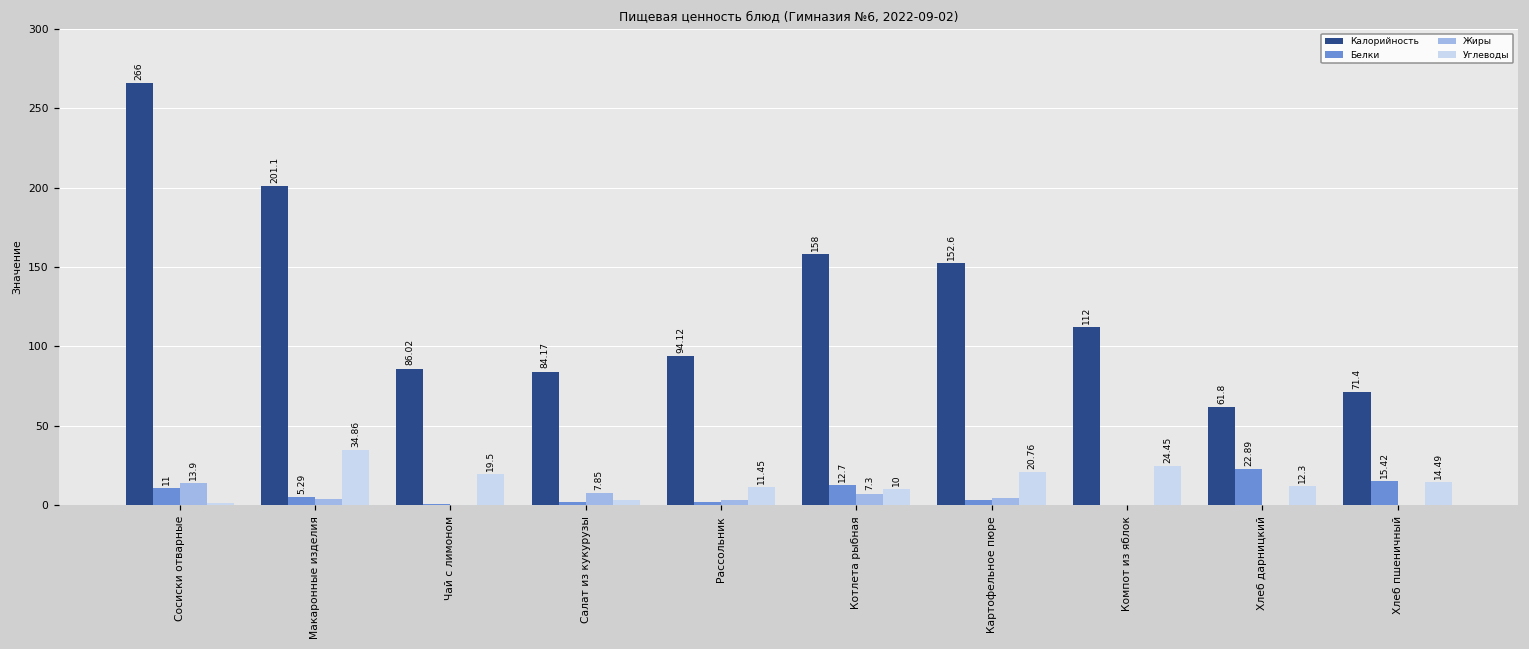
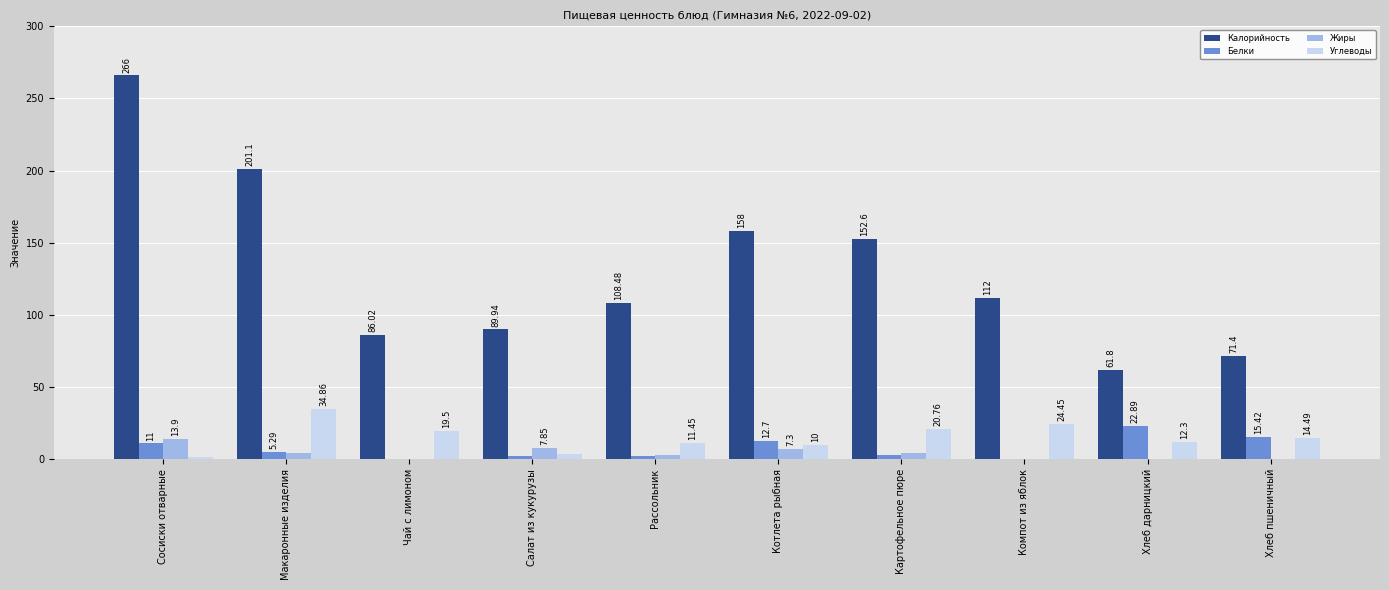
  {
    "Калорийность": {
      "Сосиски отварные": 266,
      "Макаронные изделия": 201.1,
      "Чай с лимоном": 86.02,
-     "Салат из кукурузы": 84.17,
-     "Рассольник": 94.12,
+     "Салат из кукурузы": 89.94,
+     "Рассольник": 108.48,
      "Котлета рыбная": 158,
      "Картофельное пюре": 152.6,
      "Компот из яблок": 112,
      "Хлеб дарницкий": 61.8,
      "Хлеб пшеничный": 71.4
    },
    "Белки": {
      "Сосиски отварные": 11,
      "Макаронные изделия": 5.29,
      "Котлета рыбная": 12.7,
      "Хлеб дарницкий": 22.89,
      "Хлеб пшеничный": 15.42
    }
  }
